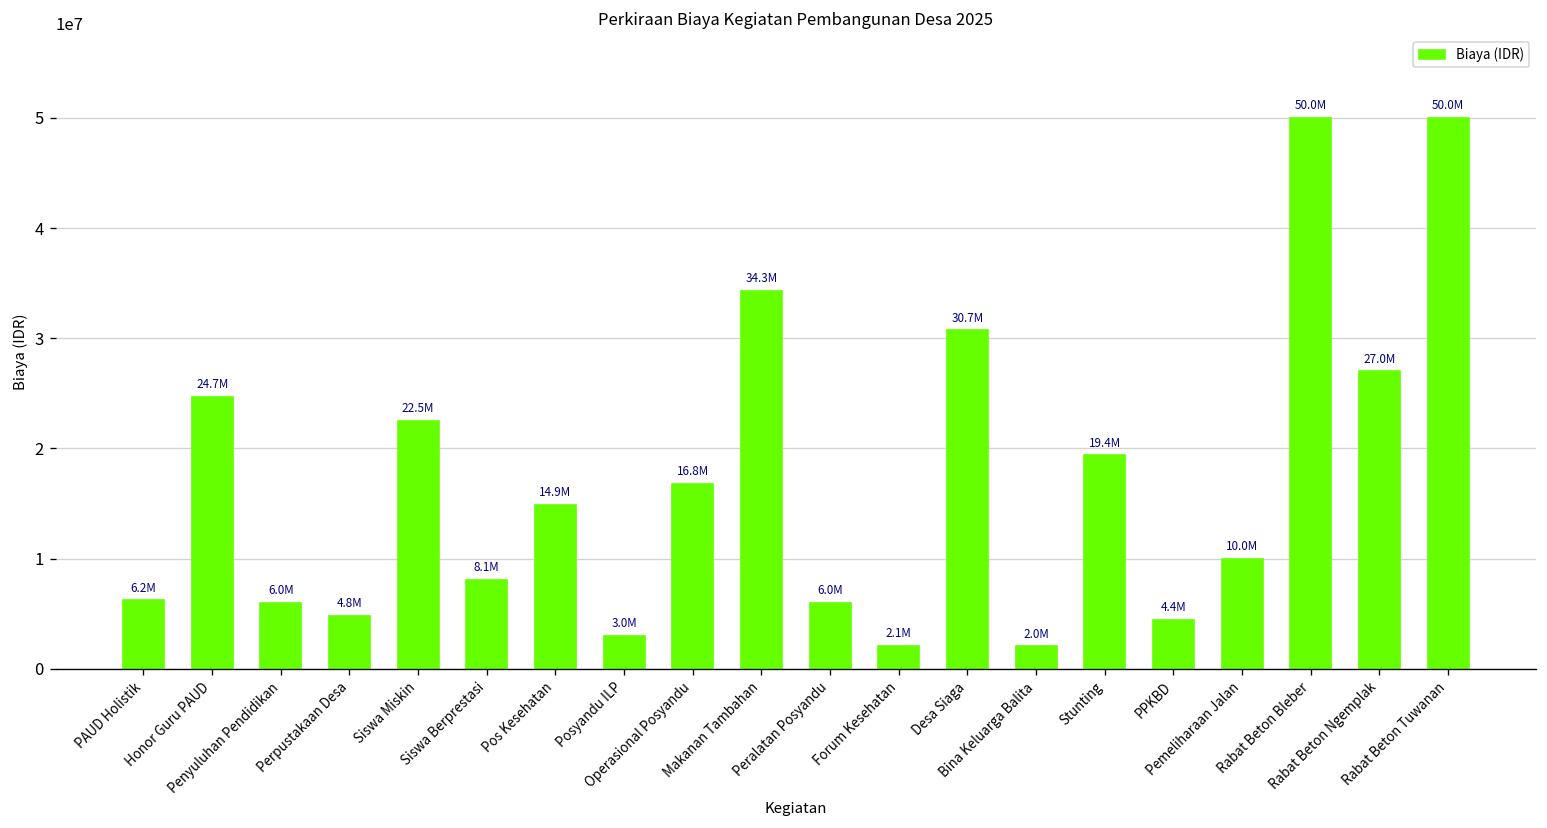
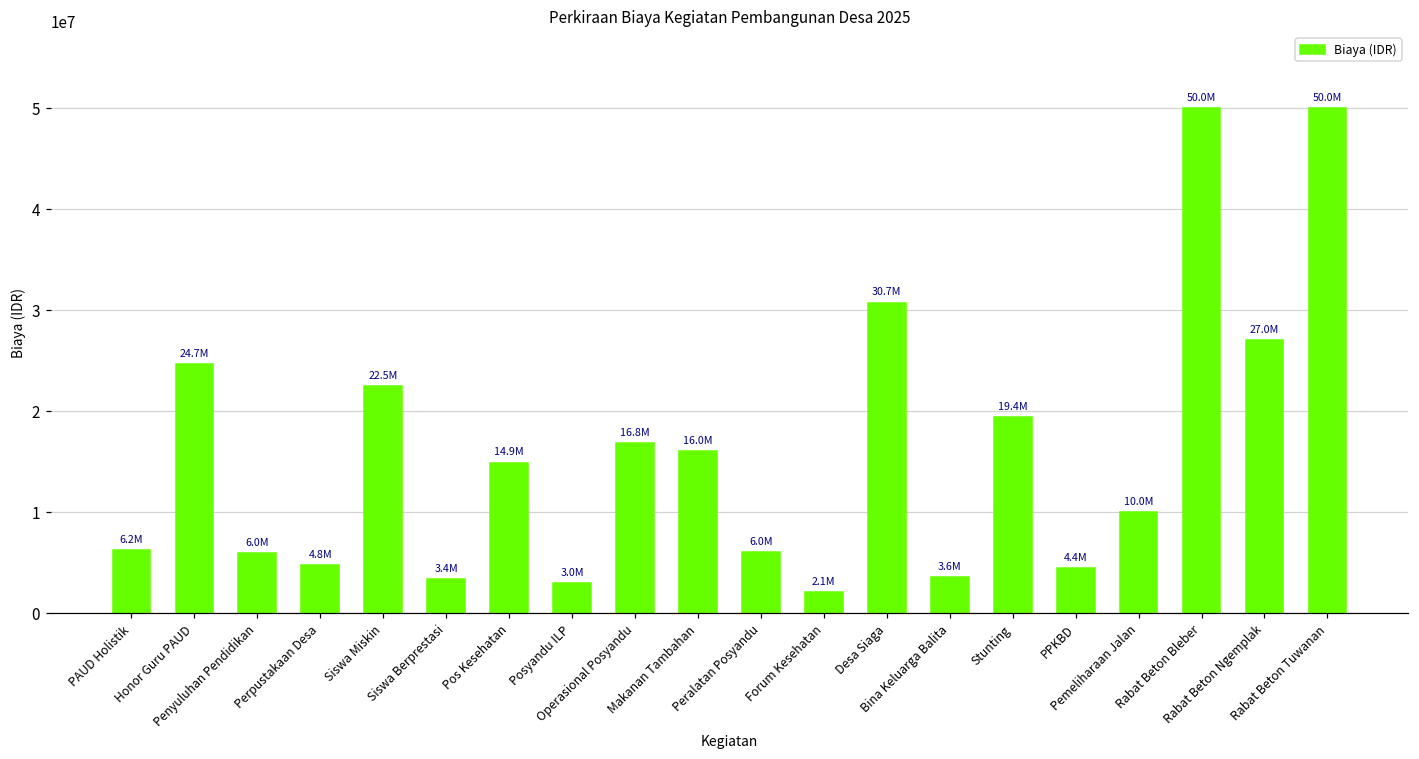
  {
    "PAUD Holistik": "6.2M",
    "Honor Guru PAUD": "24.7M",
    "Penyuluhan Pendidikan": "6.0M",
    "Perpustakaan Desa": "4.8M",
    "Siswa Miskin": "22.5M",
-   "Siswa Berprestasi": "8.1M",
+   "Siswa Berprestasi": "3.4M",
    "Pos Kesehatan": "14.9M",
    "Posyandu ILP": "3.0M",
    "Operasional Posyandu": "16.8M",
-   "Makanan Tambahan": "34.3M",
+   "Makanan Tambahan": "16.0M",
    "Peralatan Posyandu": "6.0M",
    "Forum Kesehatan": "2.1M",
    "Desa Siaga": "30.7M",
-   "Bina Keluarga Balita": "2.0M",
+   "Bina Keluarga Balita": "3.6M",
    "Stunting": "19.4M",
    "PPKBD": "4.4M",
    "Pemeliharaan Jalan": "10.0M",
    "Rabat Beton Bleber": "50.0M",
    "Rabat Beton Ngemplak": "27.0M",
    "Rabat Beton Tuwanan": "50.0M"
  }
